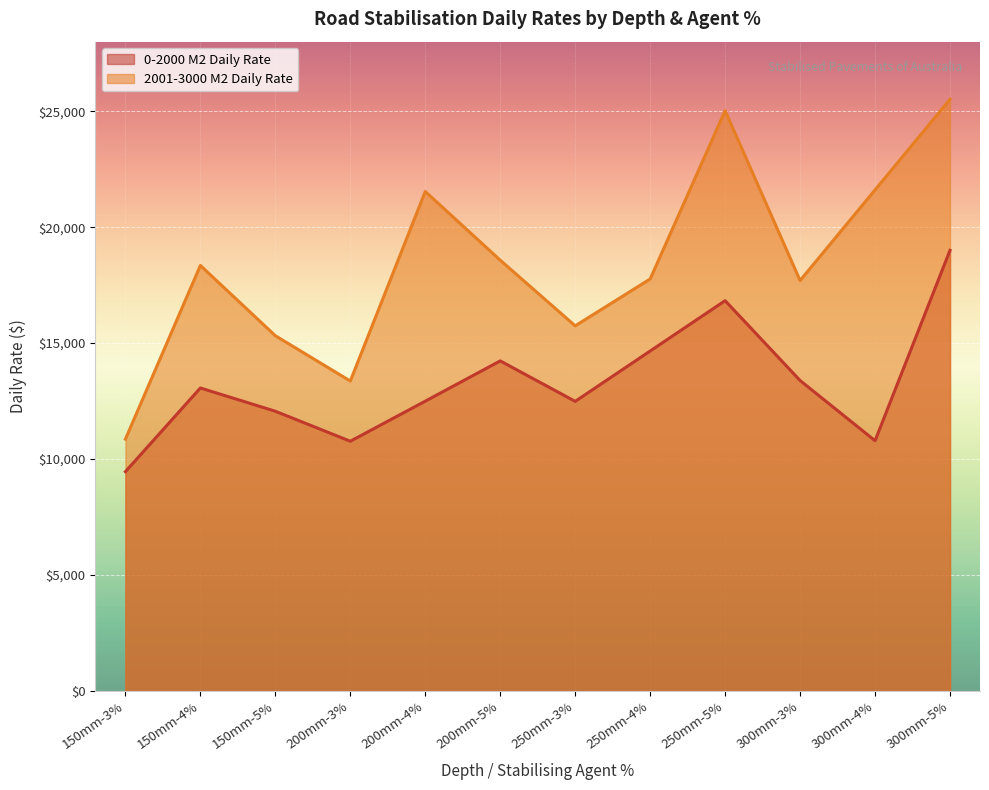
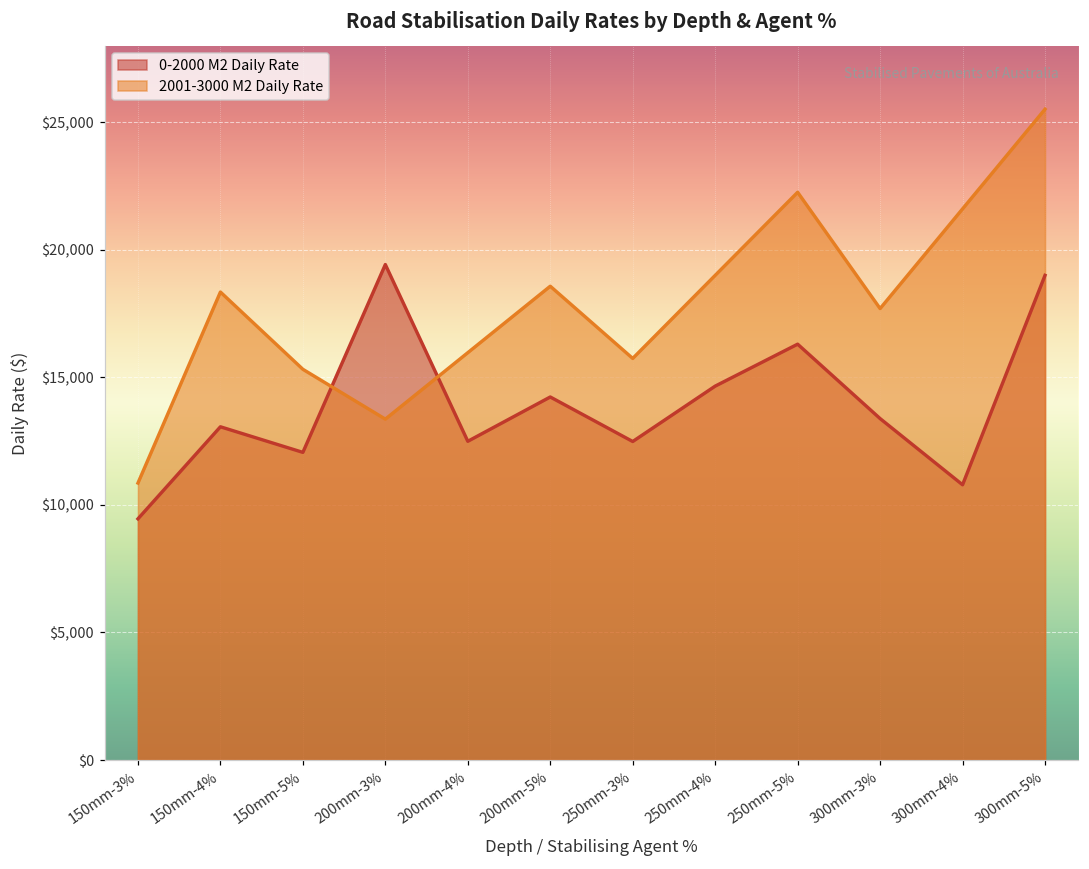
  {
    "0-2000 M2 Daily Rate": {
      "150mm-3%": "$9,500",
      "150mm-4%": "$13,100",
      "150mm-5%": "$12,100",
-     "200mm-3%": "$10,800",
+     "200mm-3%": "$19,400",
      "200mm-4%": "$12,500",
      "200mm-5%": "$14,200",
      "250mm-3%": "$12,500",
      "250mm-4%": "$14,700",
-     "250mm-5%": "$16,800",
+     "250mm-5%": "$16,300",
      "300mm-3%": "$13,400",
      "300mm-4%": "$10,800",
      "300mm-5%": "$19,000"
    },
    "2001-3000 M2 Daily Rate": {
      "150mm-3%": "$10,900",
      "150mm-4%": "$18,300",
      "150mm-5%": "$15,300",
      "200mm-3%": "$13,400",
-     "200mm-4%": "$21,500",
+     "200mm-4%": "$16,000",
      "200mm-5%": "$18,600",
      "250mm-3%": "$15,700",
-     "250mm-4%": "$17,800",
-     "250mm-5%": "$25,000",
+     "250mm-4%": "$19,000",
+     "250mm-5%": "$22,300",
      "300mm-3%": "$17,700",
      "300mm-4%": "$21,600",
      "300mm-5%": "$25,500"
    }
  }
